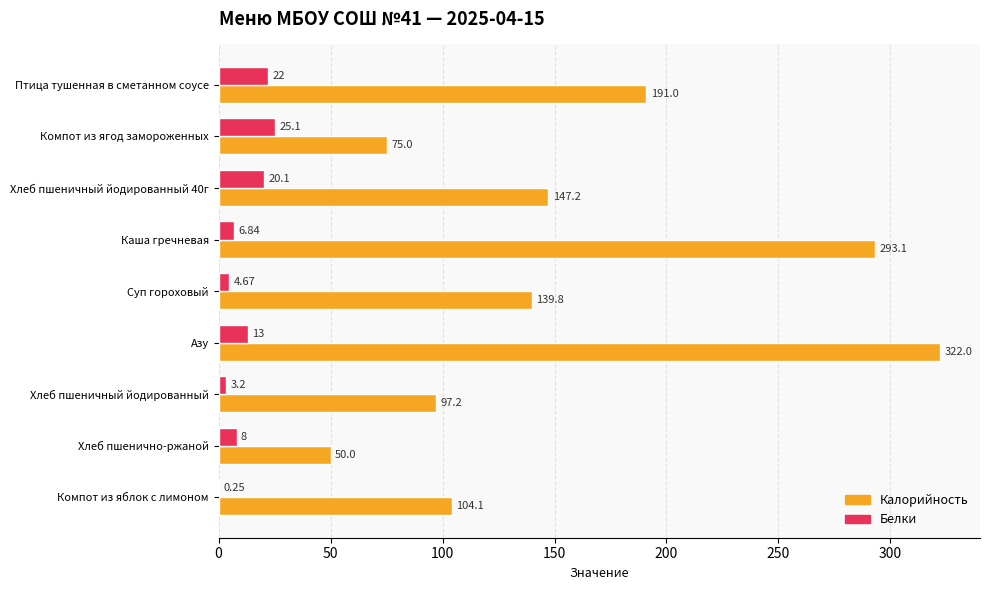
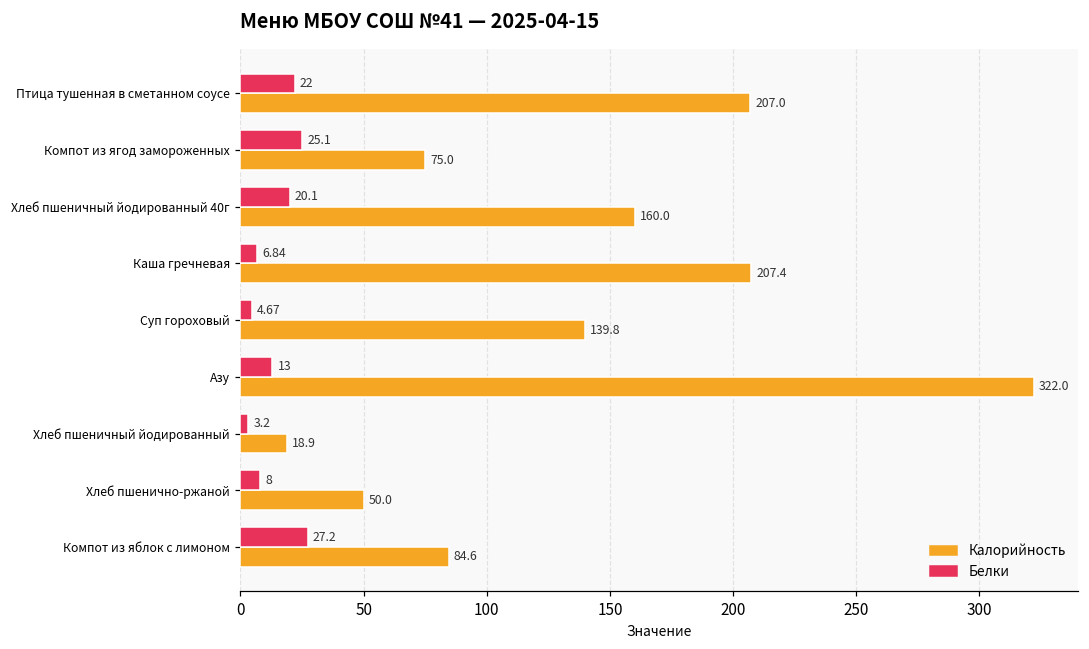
  {
    "Калорийность": {
-     "Птица тушенная в сметанном соусе": 191.0,
+     "Птица тушенная в сметанном соусе": 207.0,
      "Компот из ягод замороженных": 75.0,
-     "Хлеб пшеничный йодированный 40г": 147.2,
-     "Каша гречневая": 293.1,
+     "Хлеб пшеничный йодированный 40г": 160.0,
+     "Каша гречневая": 207.4,
      "Суп гороховый": 139.8,
      "Азу": 322.0,
-     "Хлеб пшеничный йодированный": 97.2,
+     "Хлеб пшеничный йодированный": 18.9,
      "Хлеб пшенично-ржаной": 50.0,
-     "Компот из яблок с лимоном": 104.1
+     "Компот из яблок с лимоном": 84.6
    },
    "Белки": {
      "Птица тушенная в сметанном соусе": 22,
      "Компот из ягод замороженных": 25.1,
      "Хлеб пшеничный йодированный 40г": 20.1,
      "Каша гречневая": 6.84,
      "Суп гороховый": 4.67,
      "Азу": 13,
      "Хлеб пшеничный йодированный": 3.2,
      "Хлеб пшенично-ржаной": 8,
-     "Компот из яблок с лимоном": 0.25
+     "Компот из яблок с лимоном": 27.2
    }
  }
